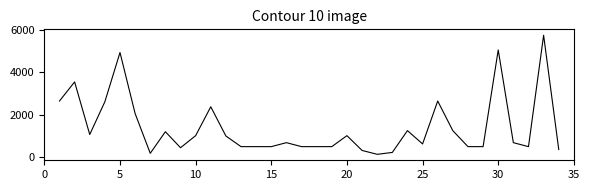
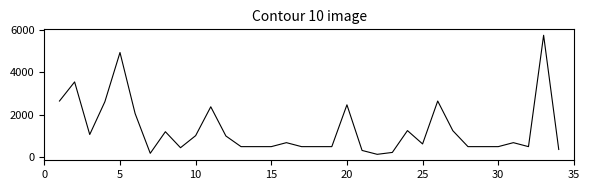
  {
    "5": 4900,
    "10": 1000,
    "15": 500,
-   "20": 1000,
+   "20": 2500,
    "25": 600,
-   "30": 5100
+   "30": 500
  }
